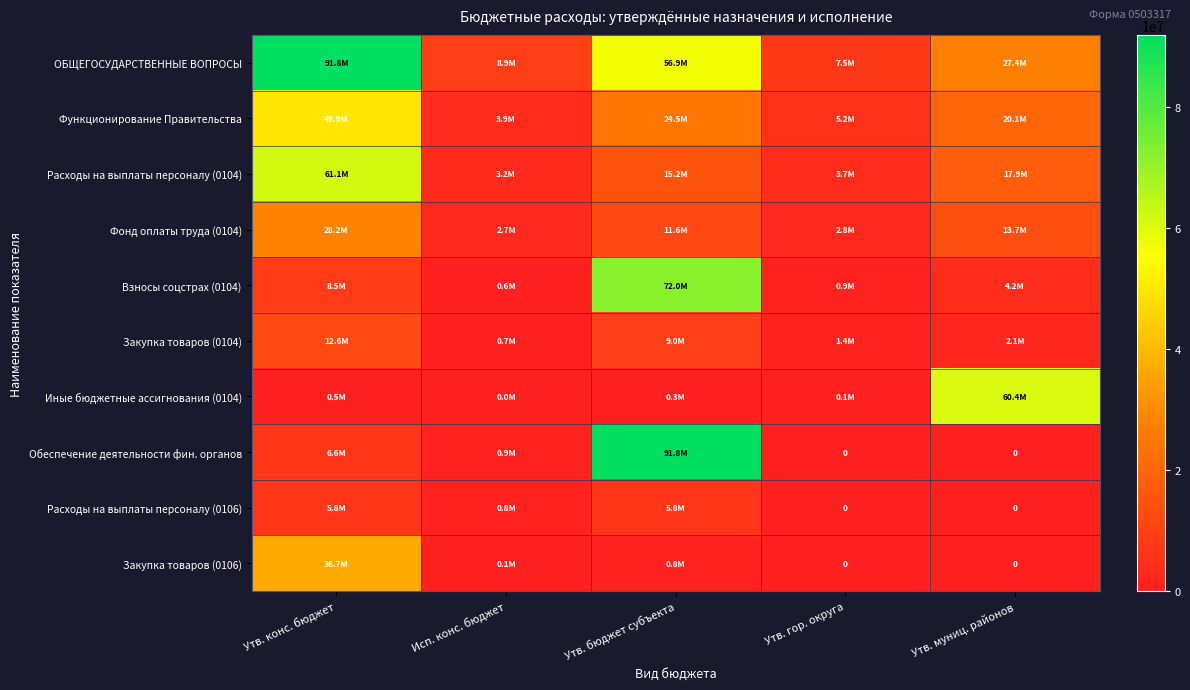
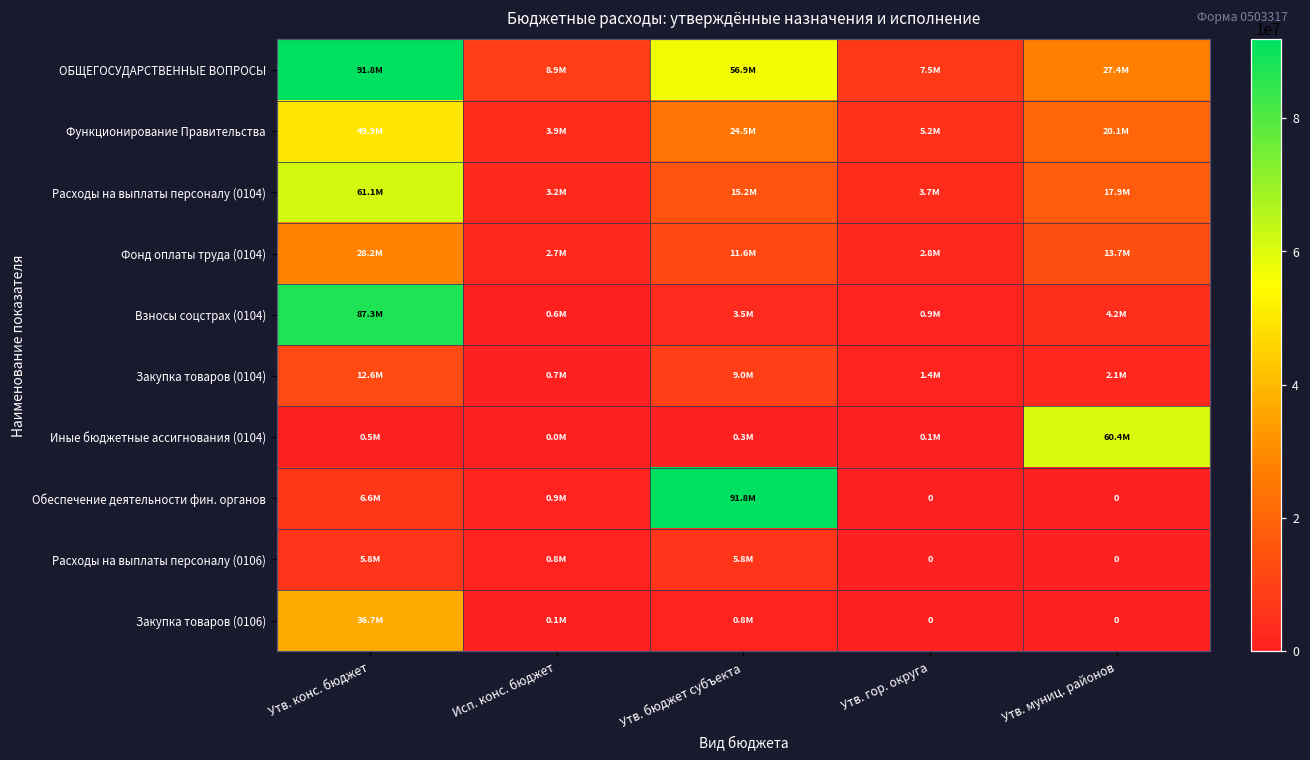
  {
    "ОБЩЕГОСУДАРСТВЕННЫЕ ВОПРОСЫ": {
      "Утв. конс. бюджет": "91.8M",
      "Исп. конс. бюджет": "8.9M",
      "Утв. бюджет субъекта": "56.9M",
      "Утв. гор. округа": "7.5M",
      "Утв. муниц. районов": "27.4M"
    },
    "Функционирование Правительства": {
      "Утв. конс. бюджет": "49.9M",
      "Исп. конс. бюджет": "3.9M",
      "Утв. бюджет субъекта": "24.5M",
      "Утв. гор. округа": "5.2M",
      "Утв. муниц. районов": "20.1M"
    },
    "Расходы на выплаты персоналу (0104)": {
      "Утв. конс. бюджет": "61.1M",
      "Исп. конс. бюджет": "3.2M",
      "Утв. бюджет субъекта": "15.2M",
      "Утв. гор. округа": "3.7M",
      "Утв. муниц. районов": "17.9M"
    },
    "Фонд оплаты труда (0104)": {
      "Утв. конс. бюджет": "28.2M",
      "Исп. конс. бюджет": "2.7M",
      "Утв. бюджет субъекта": "11.6M",
      "Утв. гор. округа": "2.8M",
      "Утв. муниц. районов": "13.7M"
    },
    "Взносы соцстрах (0104)": {
-     "Утв. конс. бюджет": "8.5M",
+     "Утв. конс. бюджет": "87.3M",
      "Исп. конс. бюджет": "0.6M",
-     "Утв. бюджет субъекта": "72.0M",
+     "Утв. бюджет субъекта": "3.5M",
      "Утв. гор. округа": "0.9M",
      "Утв. муниц. районов": "4.2M"
    },
    "Закупка товаров (0104)": {
      "Утв. конс. бюджет": "12.6M",
      "Исп. конс. бюджет": "0.7M",
      "Утв. бюджет субъекта": "9.0M",
      "Утв. гор. округа": "1.4M",
      "Утв. муниц. районов": "2.1M"
    },
    "Иные бюджетные ассигнования (0104)": {
      "Утв. конс. бюджет": "0.5M",
      "Исп. конс. бюджет": "0.0M",
      "Утв. бюджет субъекта": "0.3M",
      "Утв. гор. округа": "0.1M",
      "Утв. муниц. районов": "60.4M"
    },
    "Обеспечение деятельности фин. органов": {
      "Утв. конс. бюджет": "6.6M",
      "Исп. конс. бюджет": "0.9M",
      "Утв. бюджет субъекта": "91.8M",
      "Утв. гор. округа": "0",
      "Утв. муниц. районов": "0"
    },
    "Расходы на выплаты персоналу (0106)": {
      "Утв. конс. бюджет": "5.8M",
      "Исп. конс. бюджет": "0.8M",
      "Утв. бюджет субъекта": "5.8M",
      "Утв. гор. округа": "0",
      "Утв. муниц. районов": "0"
    },
    "Закупка товаров (0106)": {
      "Утв. конс. бюджет": "36.7M",
      "Исп. конс. бюджет": "0.1M",
      "Утв. бюджет субъекта": "0.8M",
      "Утв. гор. округа": "0",
      "Утв. муниц. районов": "0"
    }
  }
